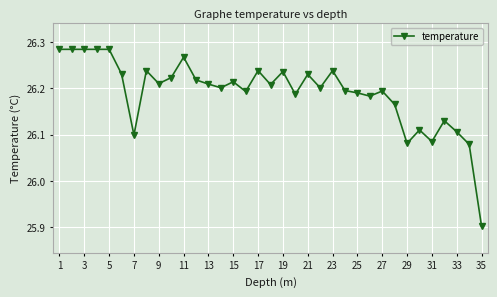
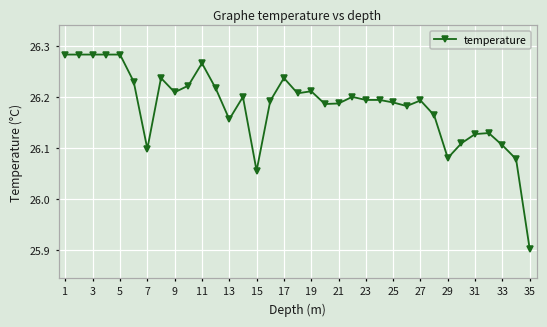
  {
    "1": 26.28,
    "3": 26.28,
    "5": 26.28,
    "7": 26.10,
    "9": 26.21,
    "11": 26.27,
-   "13": 26.21,
-   "15": 26.21,
+   "13": 26.16,
+   "15": 26.06,
    "17": 26.24,
-   "19": 26.24,
-   "21": 26.23,
-   "23": 26.24,
+   "19": 26.21,
+   "21": 26.19,
+   "23": 26.20,
    "25": 26.19,
    "27": 26.19,
    "29": 26.08,
-   "31": 26.09,
+   "31": 26.13,
    "33": 26.11,
    "35": 25.90
  }
